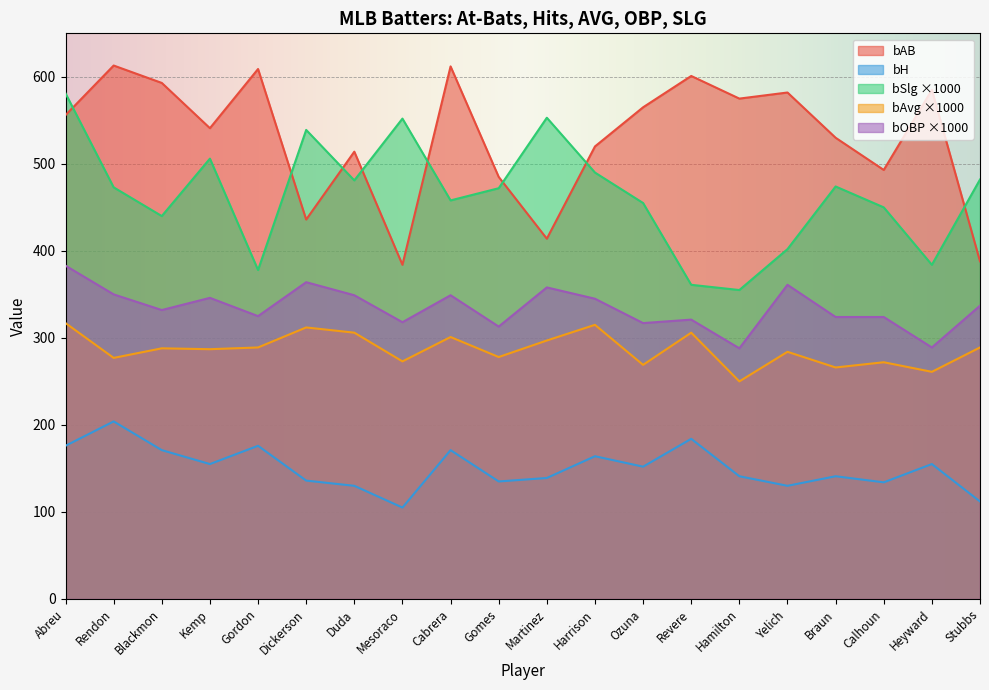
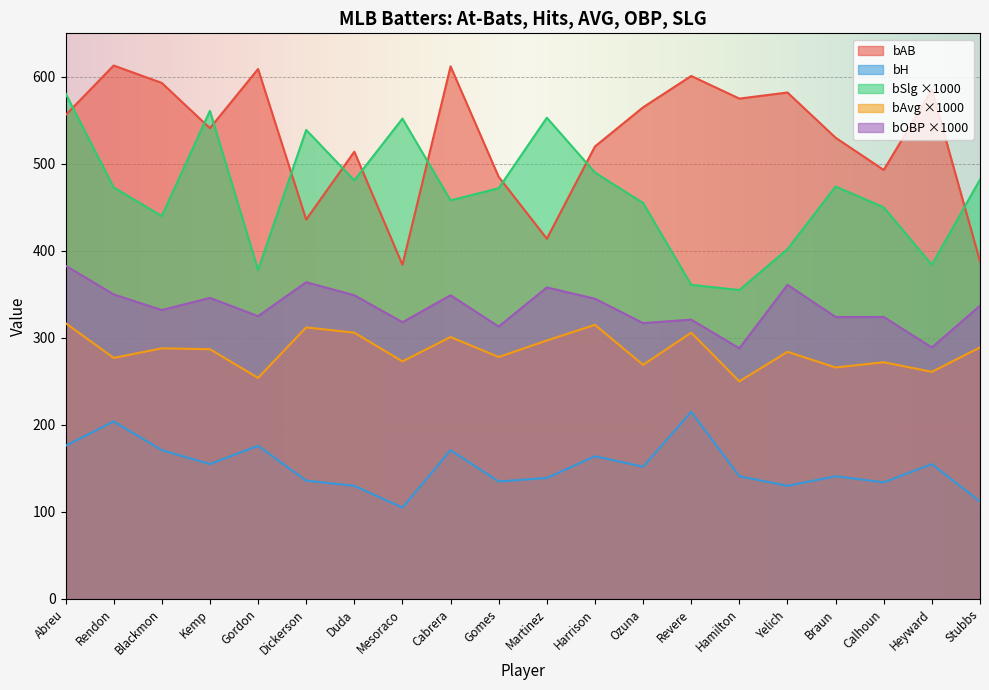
  {
    "bAB": {
      "Abreu": 560,
      "Rendon": 610,
      "Blackmon": 590,
      "Kemp": 540,
      "Gordon": 610,
      "Dickerson": 440,
      "Duda": 510,
      "Mesoraco": 380,
      "Cabrera": 610,
      "Gomes": 490,
      "Martinez": 410,
      "Harrison": 520,
      "Ozuna": 570,
      "Revere": 600,
      "Hamilton": 580,
      "Yelich": 580,
      "Braun": 530,
      "Calhoun": 490,
      "Stubbs": 390
    },
    "bH": {
      "Abreu": 180,
      "Rendon": 200,
      "Blackmon": 170,
      "Kemp": 160,
      "Gordon": 180,
      "Dickerson": 140,
      "Duda": 130,
      "Mesoraco": 110,
      "Cabrera": 170,
      "Gomes": 140,
      "Martinez": 140,
      "Harrison": 160,
      "Ozuna": 150,
-     "Revere": 180,
+     "Revere": 220,
      "Hamilton": 140,
      "Yelich": 130,
      "Braun": 140,
      "Calhoun": 130,
      "Heyward": 160,
      "Stubbs": 110
    },
    "bSlg ×1000": {
      "Abreu": 580,
      "Rendon": 470,
      "Blackmon": 440,
-     "Kemp": 510,
+     "Kemp": 560,
      "Gordon": 380,
      "Dickerson": 540,
      "Duda": 480,
      "Mesoraco": 550,
      "Cabrera": 460,
      "Gomes": 470,
      "Martinez": 550,
      "Harrison": 490,
      "Ozuna": 460,
      "Revere": 360,
      "Hamilton": 360,
      "Yelich": 400,
      "Braun": 470,
      "Calhoun": 450,
      "Heyward": 380,
      "Stubbs": 480
    },
    "bAvg ×1000": {
      "Abreu": 320,
      "Rendon": 280,
      "Blackmon": 290,
      "Kemp": 290,
-     "Gordon": 290,
+     "Gordon": 250,
      "Dickerson": 310,
      "Duda": 310,
      "Mesoraco": 270,
      "Cabrera": 300,
      "Gomes": 280,
      "Martinez": 300,
      "Harrison": 320,
      "Ozuna": 270,
      "Revere": 310,
      "Hamilton": 250,
      "Yelich": 280,
      "Braun": 270,
      "Calhoun": 270,
      "Heyward": 260,
      "Stubbs": 290
    },
    "bOBP ×1000": {
      "Abreu": 380,
      "Rendon": 350,
      "Blackmon": 330,
      "Kemp": 350,
      "Gordon": 330,
      "Dickerson": 360,
      "Duda": 350,
      "Mesoraco": 320,
      "Cabrera": 350,
      "Gomes": 310,
      "Martinez": 360,
      "Harrison": 350,
      "Ozuna": 320,
      "Revere": 320,
      "Hamilton": 290,
      "Yelich": 360,
      "Braun": 320,
      "Calhoun": 320,
      "Heyward": 290,
      "Stubbs": 340
    }
  }
